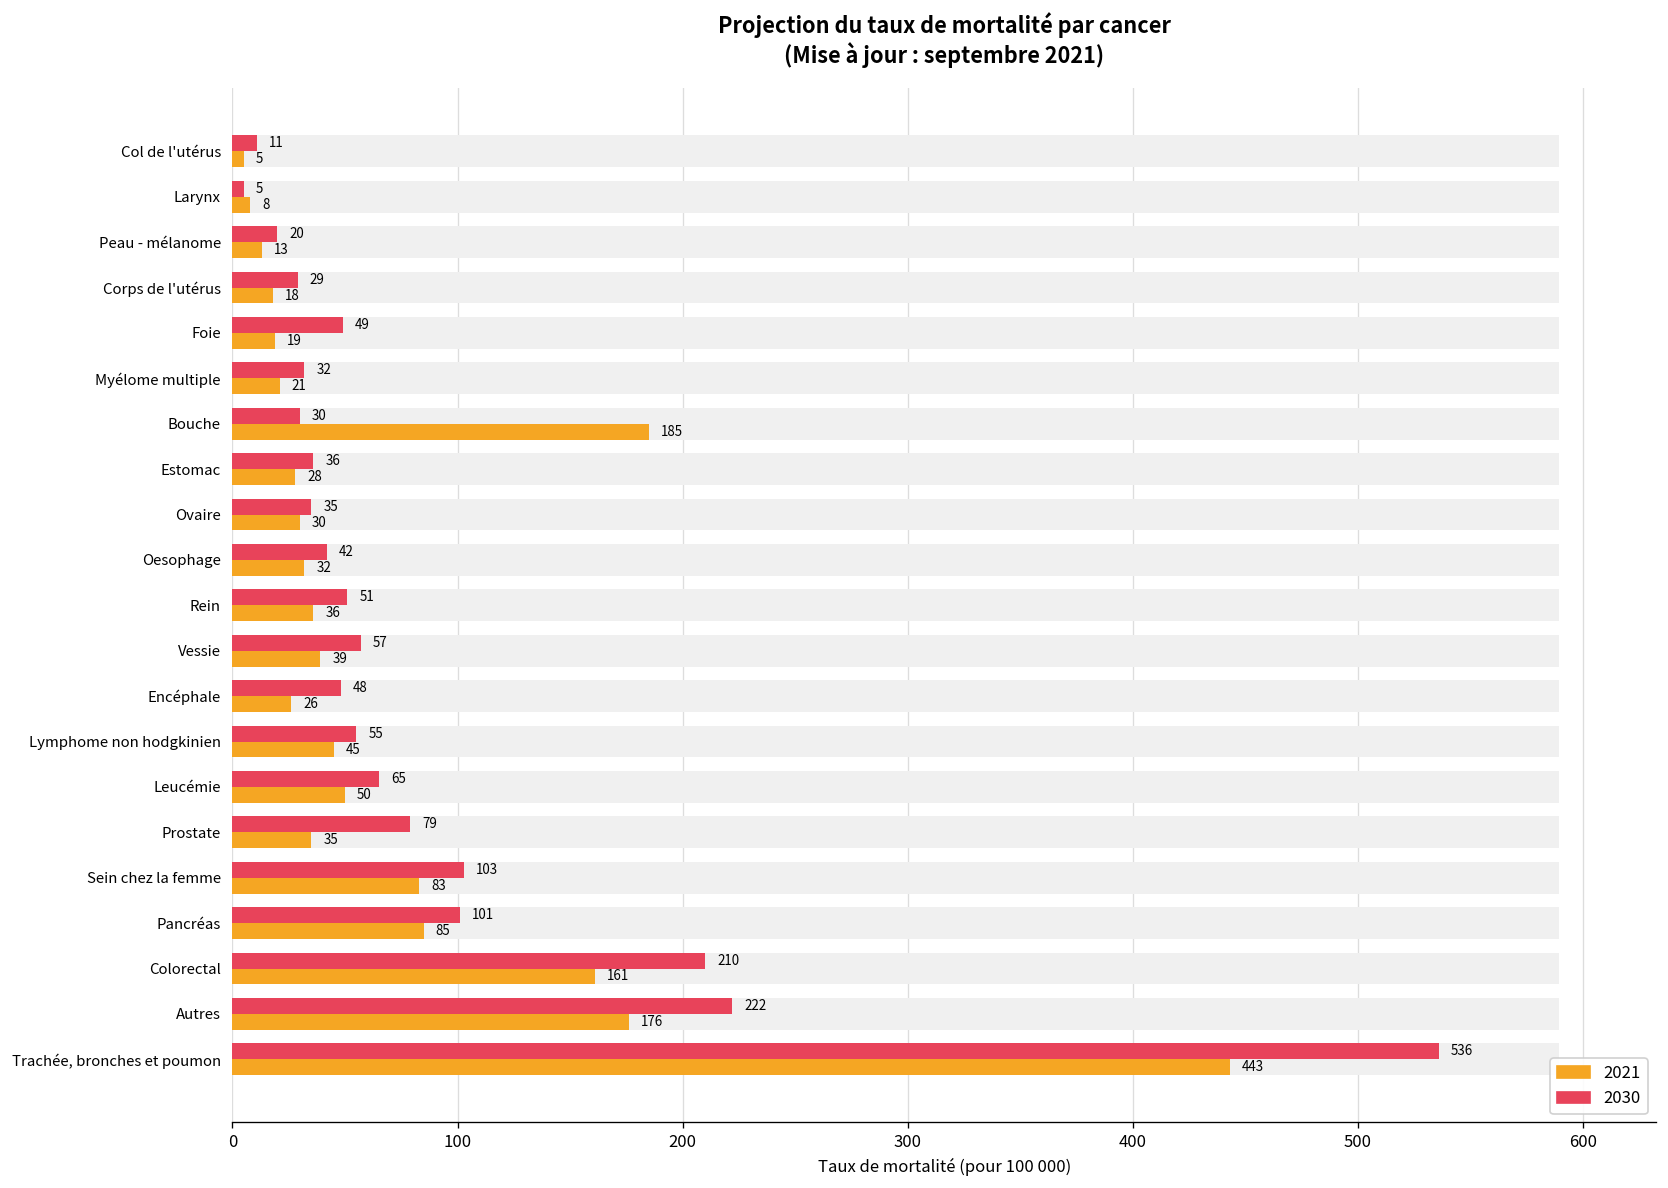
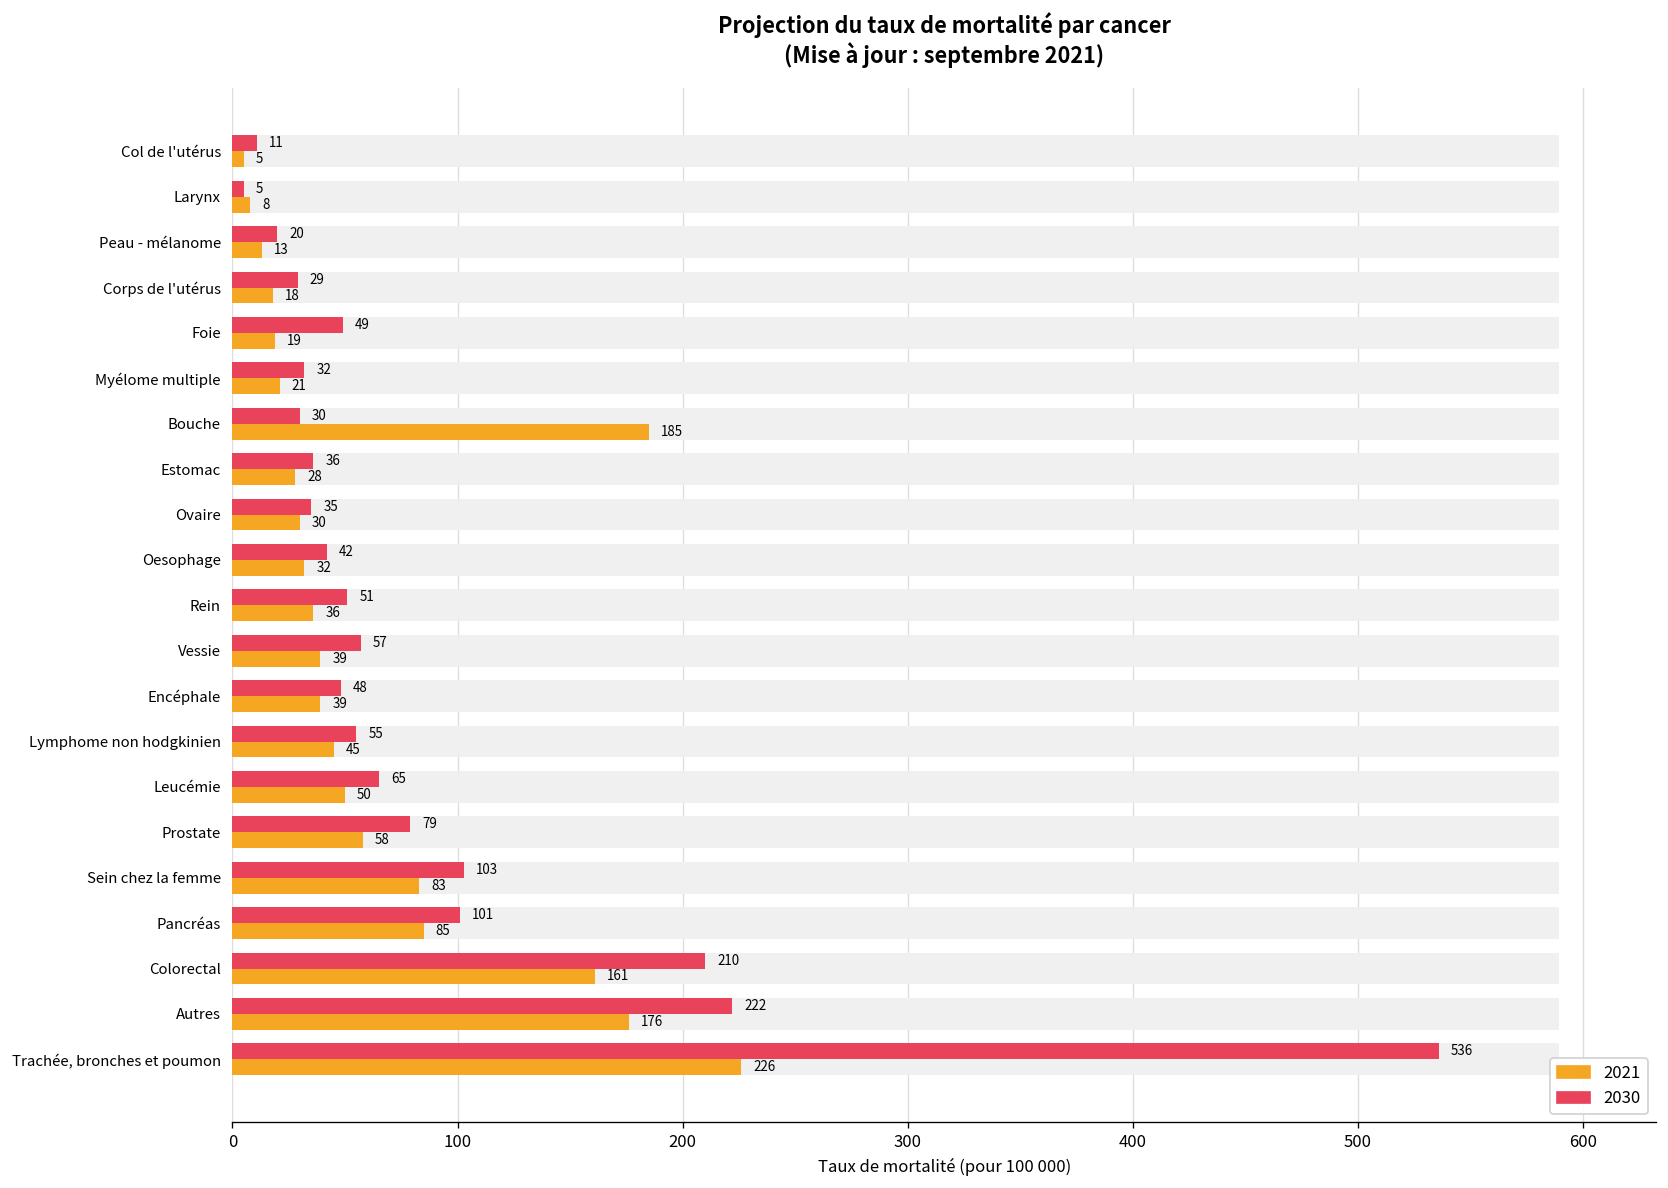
  {
    "2021": {
-     "Encéphale": 26,
-     "Prostate": 35,
-     "Trachée, bronches et poumon": 443
+     "Encéphale": 39,
+     "Prostate": 58,
+     "Trachée, bronches et poumon": 226
    }
  }
